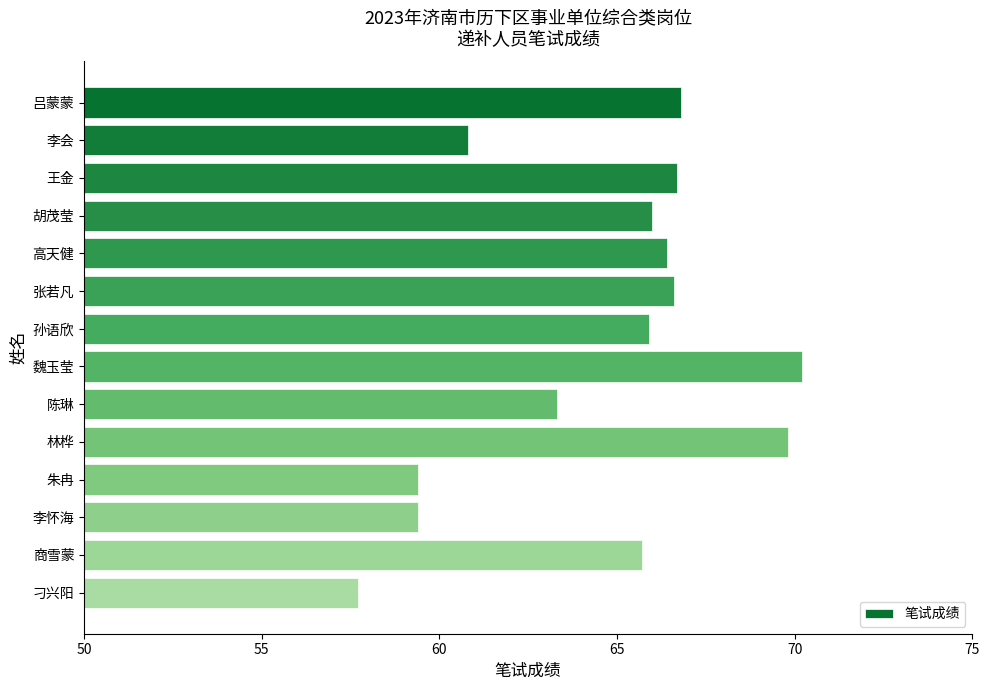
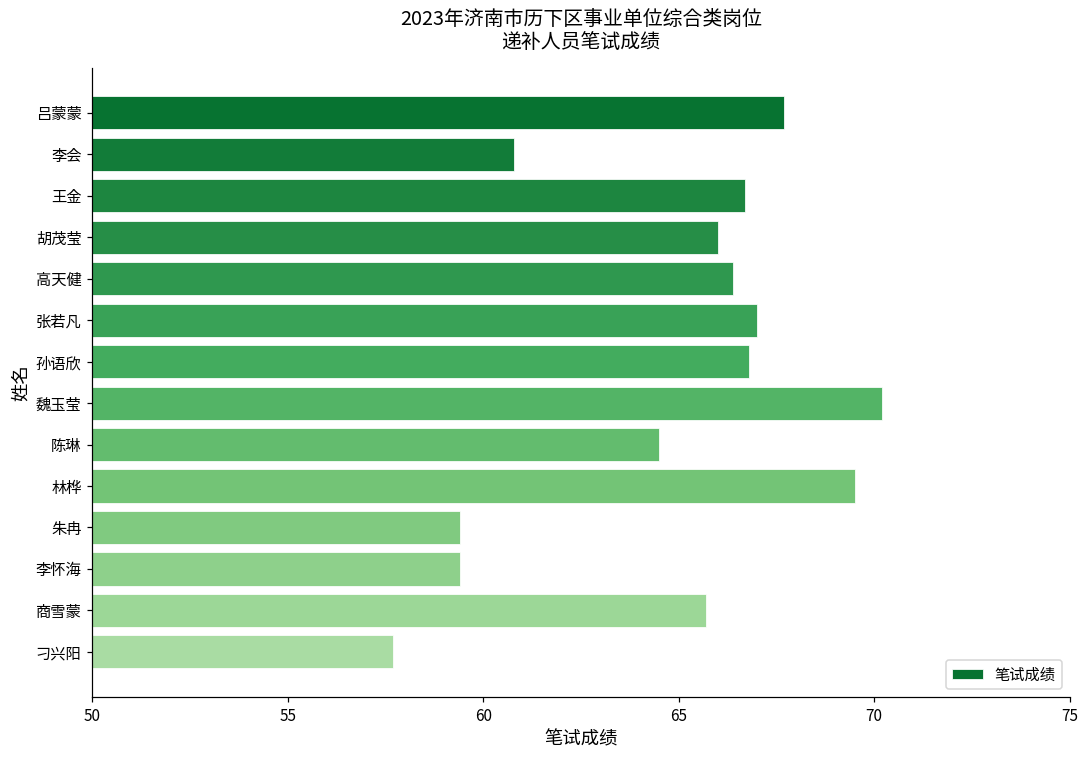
  {
-   "吕蒙蒙": 66.8,
+   "吕蒙蒙": 67.7,
    "李会": 60.8,
    "王金": 66.7,
    "胡茂莹": 66.0,
    "高天健": 66.4,
-   "张若凡": 66.6,
-   "孙语欣": 65.9,
+   "张若凡": 67.0,
+   "孙语欣": 66.8,
    "魏玉莹": 70.2,
-   "陈琳": 63.3,
-   "林桦": 69.8,
+   "陈琳": 64.5,
+   "林桦": 69.5,
    "朱冉": 59.4,
    "李怀海": 59.4,
    "商雪蒙": 65.7,
    "刁兴阳": 57.7
  }
